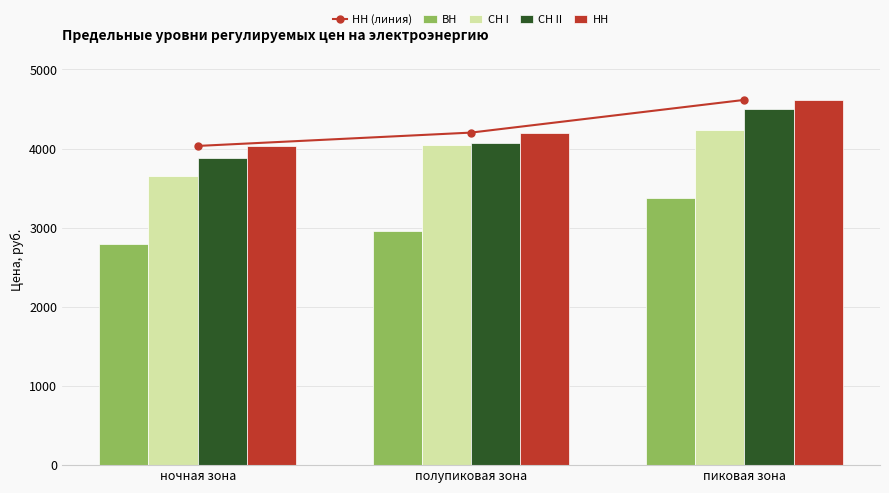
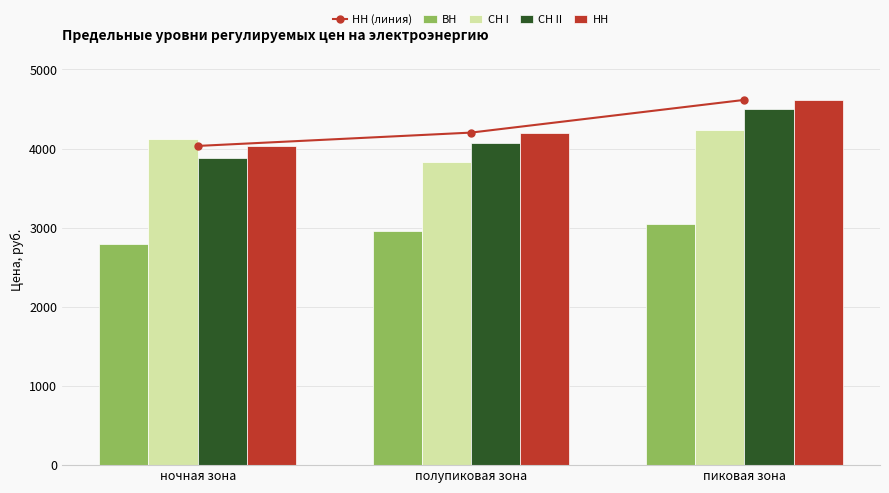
  {
    "ВН": {
      "ночная зона": 2800,
      "полупиковая зона": 3000,
-     "пиковая зона": 3400
+     "пиковая зона": 3000
    },
    "СН I": {
-     "ночная зона": 3700,
-     "полупиковая зона": 4100,
+     "ночная зона": 4100,
+     "полупиковая зона": 3800,
      "пиковая зона": 4200
    },
    "СН II": {
      "ночная зона": 3900,
      "полупиковая зона": 4100,
      "пиковая зона": 4500
    }
  }
